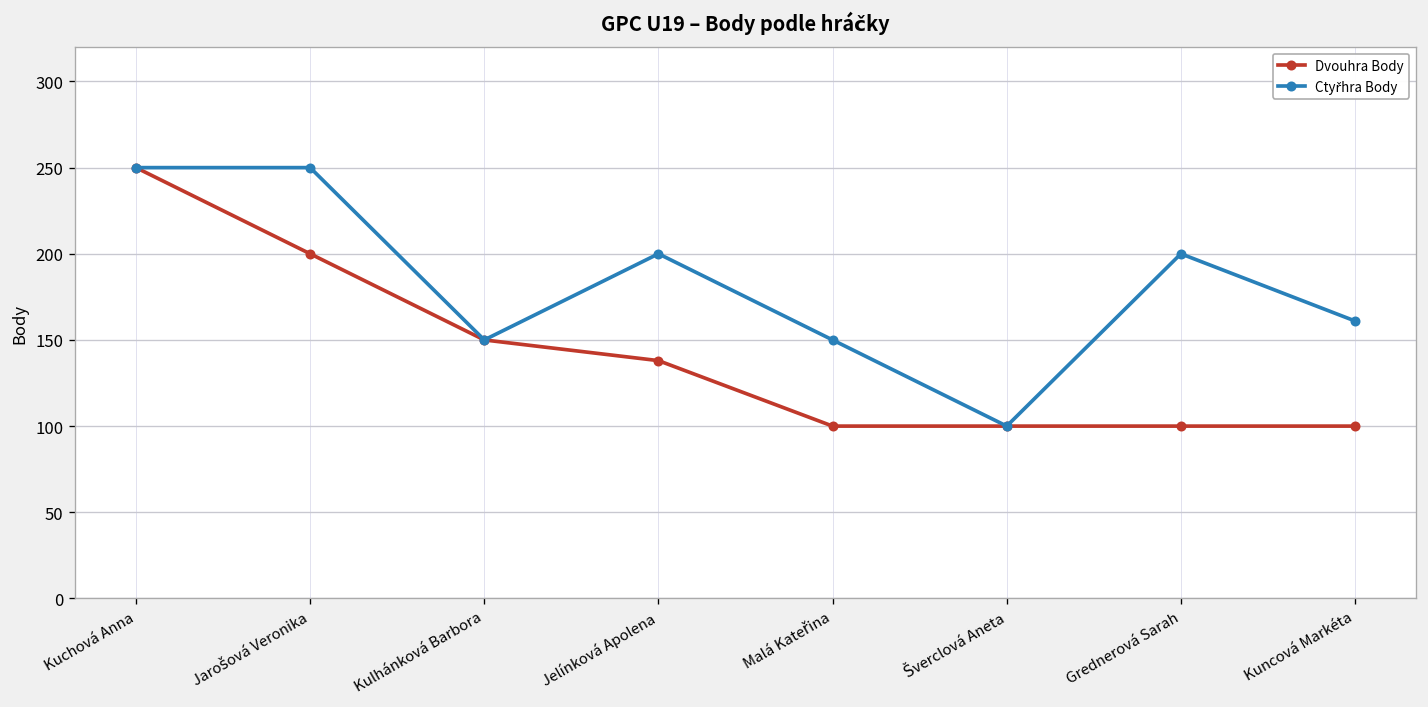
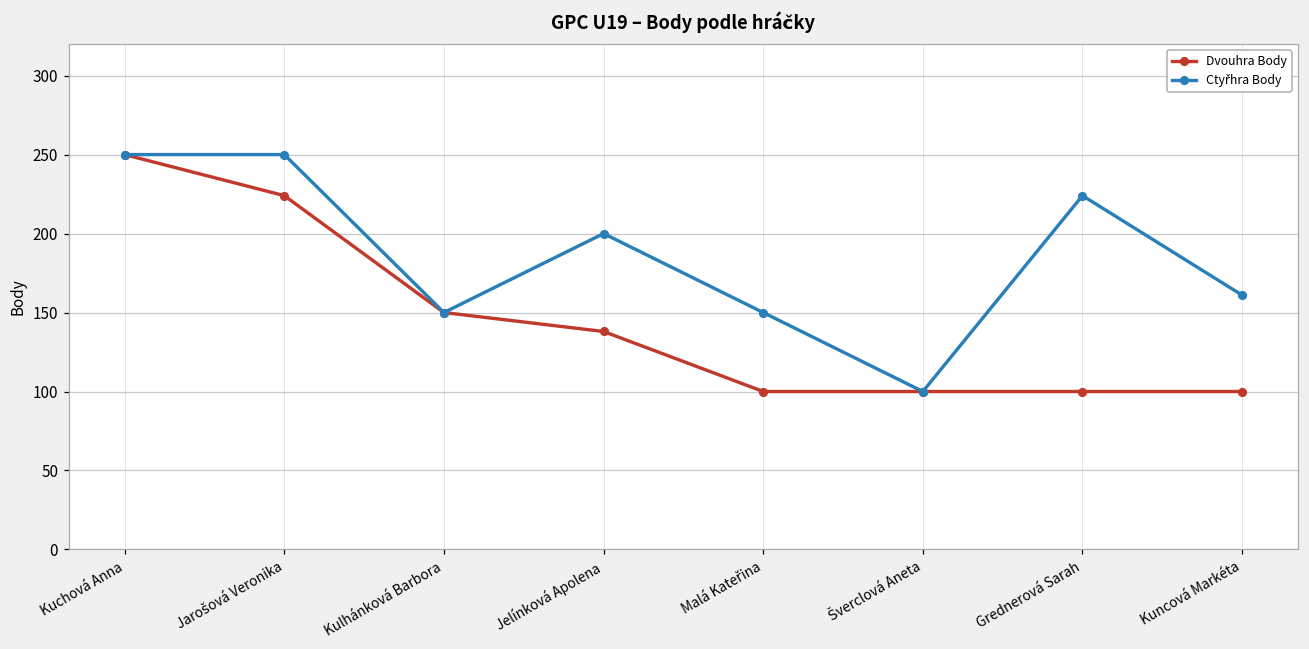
  {
    "Dvouhra Body": {
-     "Jarošová Veronika": 200,
+     "Jarošová Veronika": 224,
      "Jelínková Apolena": 138,
      "Malá Kateřina": 100,
      "Grednerová Sarah": 100,
      "Kuncová Markéta": 100
    },
    "Ctyřhra Body": {
      "Jarošová Veronika": 250,
      "Jelínková Apolena": 200,
      "Malá Kateřina": 150,
-     "Grednerová Sarah": 200,
+     "Grednerová Sarah": 224,
      "Kuncová Markéta": 161
    }
  }
